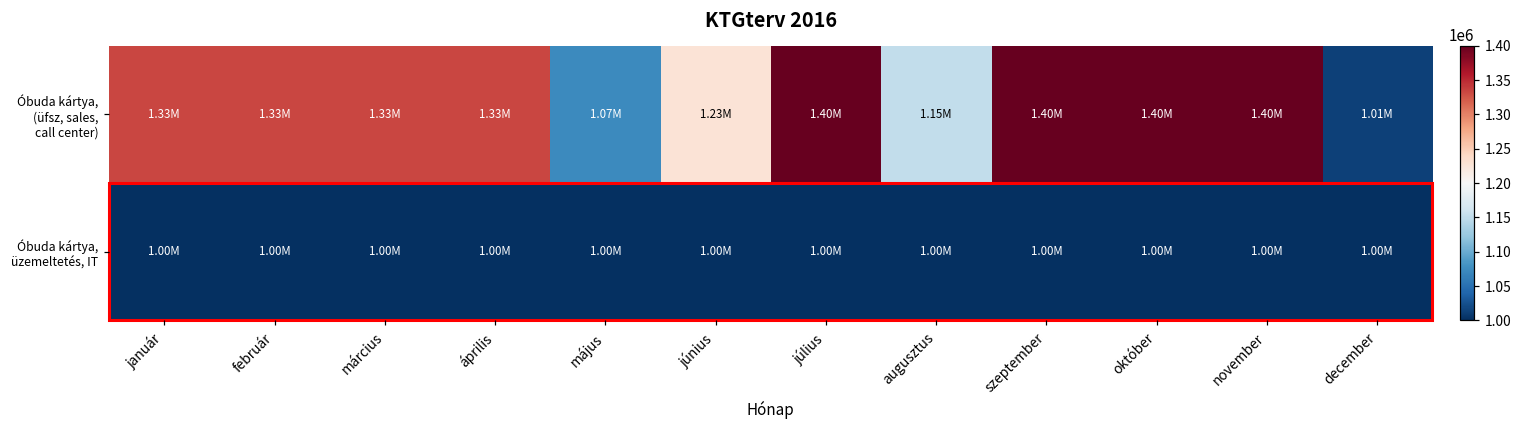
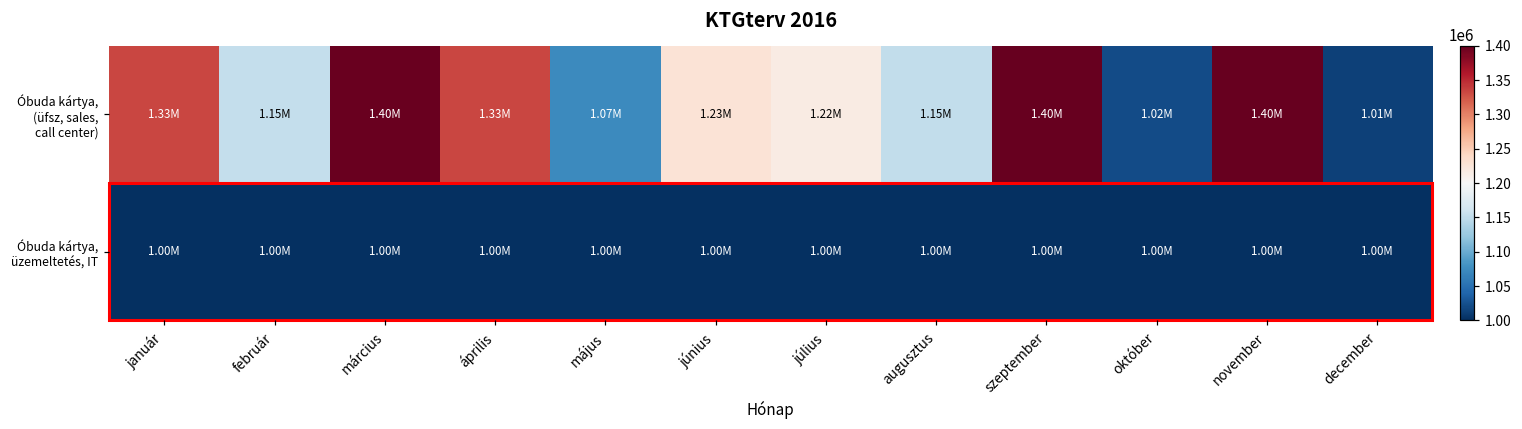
  {
    "Óbuda kártya, (üfsz, sales, call center)": {
      "január": "1.33M",
-     "február": "1.33M",
-     "március": "1.33M",
+     "február": "1.15M",
+     "március": "1.40M",
      "április": "1.33M",
      "május": "1.07M",
      "június": "1.23M",
-     "július": "1.40M",
+     "július": "1.22M",
      "augusztus": "1.15M",
      "szeptember": "1.40M",
-     "október": "1.40M",
+     "október": "1.02M",
      "november": "1.40M",
      "december": "1.01M"
    },
    "Óbuda kártya, üzemeltetés, IT": {
      "január": "1.00M",
      "február": "1.00M",
      "március": "1.00M",
      "április": "1.00M",
      "május": "1.00M",
      "június": "1.00M",
      "július": "1.00M",
      "augusztus": "1.00M",
      "szeptember": "1.00M",
      "október": "1.00M",
      "november": "1.00M",
      "december": "1.00M"
    }
  }
